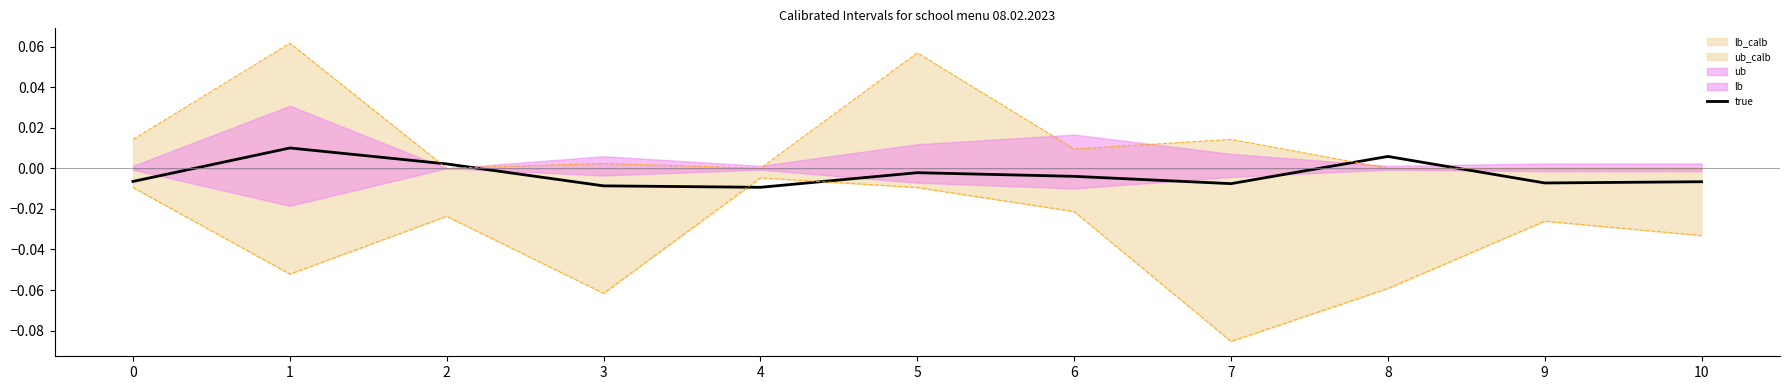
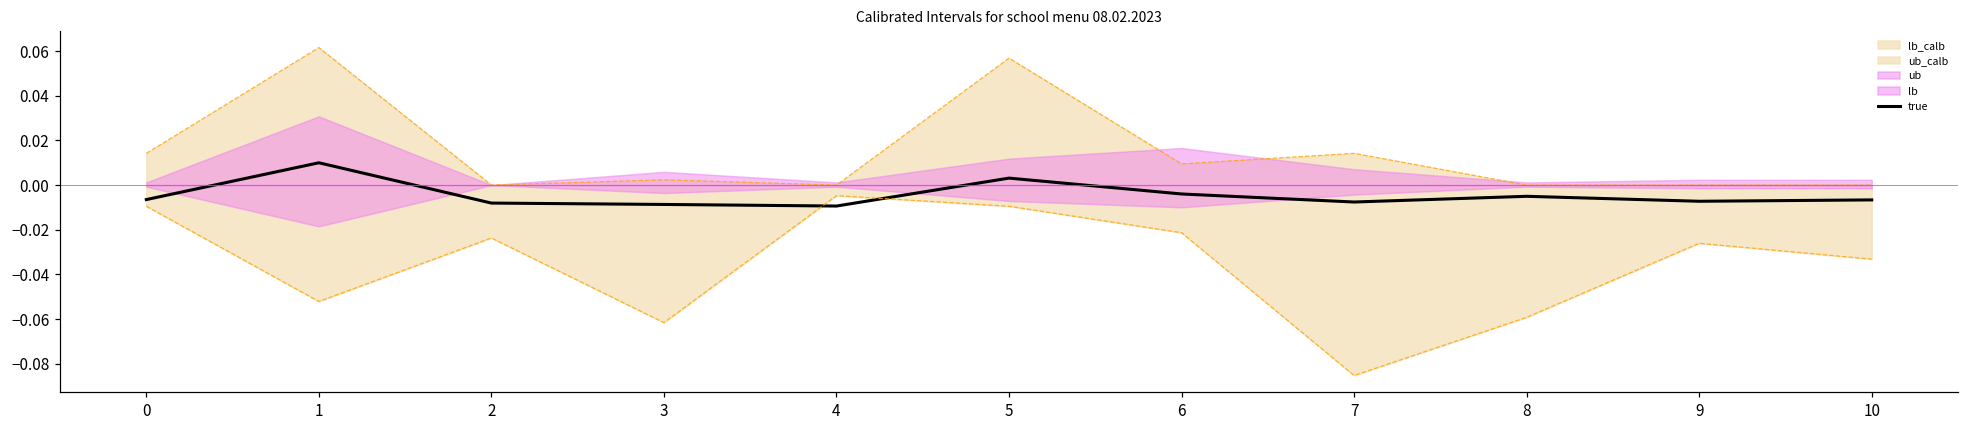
  {
    "true": {
      "0": -0.006,
      "1": 0.010,
-     "2": 0.002,
+     "2": -0.008,
      "3": -0.009,
      "4": -0.009,
-     "5": -0.002,
+     "5": 0.003,
      "6": -0.004,
      "7": -0.008,
-     "8": 0.006,
+     "8": -0.005,
      "9": -0.007,
      "10": -0.007
    },
    "ub_calb": {
      "0": 0.014,
      "1": 0.062,
      "3": 0.002,
      "5": 0.057,
      "6": 0.009,
      "7": 0.014
    }
  }
